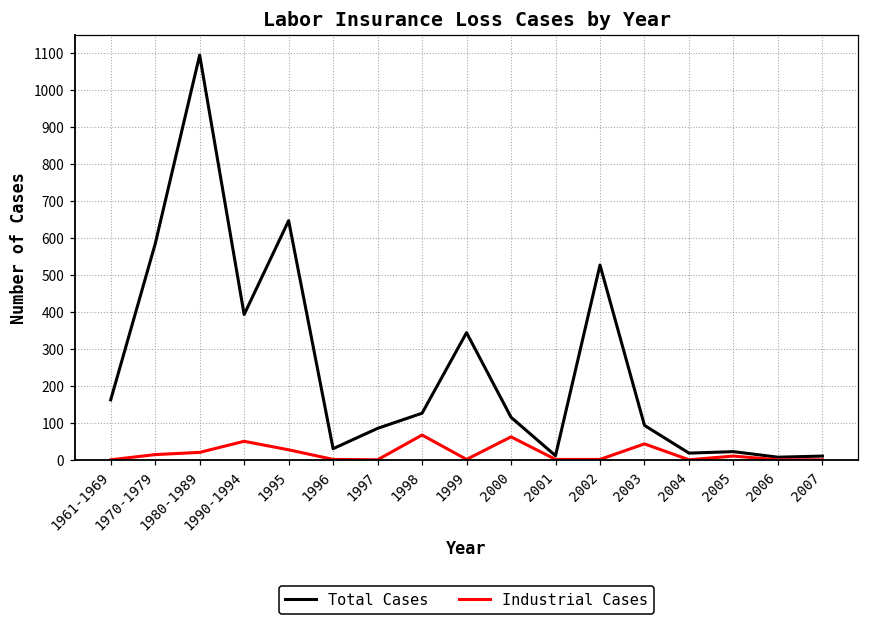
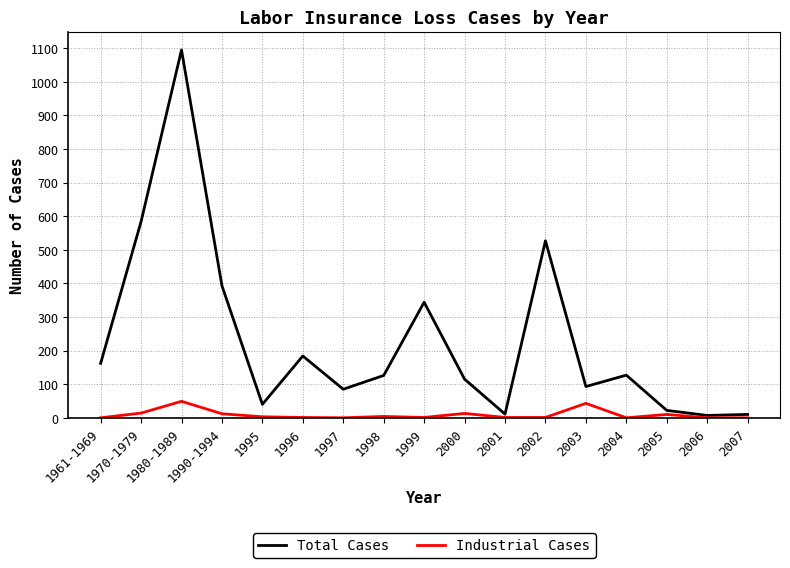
  {
    "Total Cases": {
      "1961-1969": 160,
      "1970-1979": 580,
      "1980-1989": 1100,
      "1990-1994": 390,
-     "1995": 650,
-     "1996": 30,
+     "1995": 40,
+     "1996": 180,
      "1997": 90,
      "1998": 130,
      "1999": 340,
      "2000": 120,
      "2001": 10,
      "2002": 530,
      "2003": 90,
-     "2004": 20,
+     "2004": 130,
      "2005": 20,
      "2007": 10
    },
    "Industrial Cases": {
      "1961-1969": 0,
      "1970-1979": 10,
-     "1980-1989": 20,
-     "1990-1994": 50,
-     "1995": 30,
+     "1980-1989": 50,
+     "1990-1994": 10,
+     "1995": 0,
      "1996": 0,
      "1997": 0,
-     "1998": 70,
+     "1998": 0,
      "1999": 0,
-     "2000": 60,
+     "2000": 10,
      "2001": 0,
      "2002": 0,
      "2003": 40,
      "2004": 0,
      "2005": 10,
      "2007": 0
    }
  }
